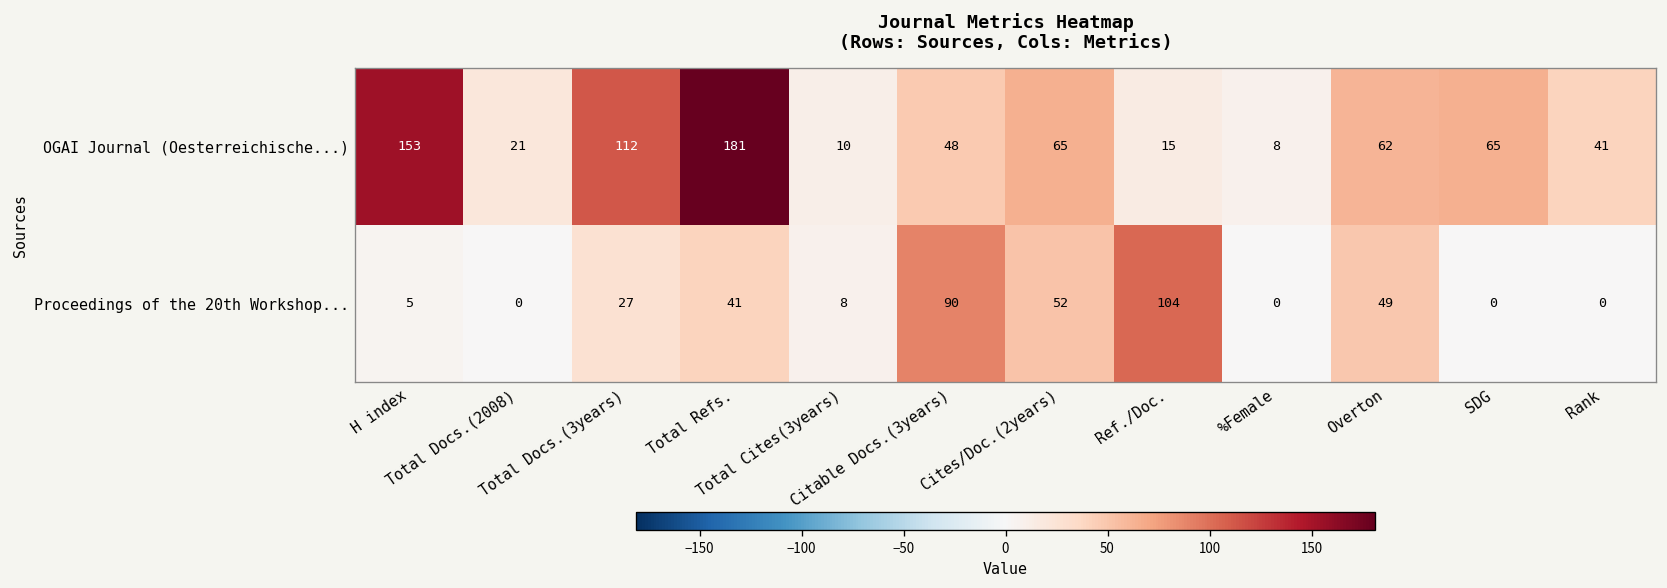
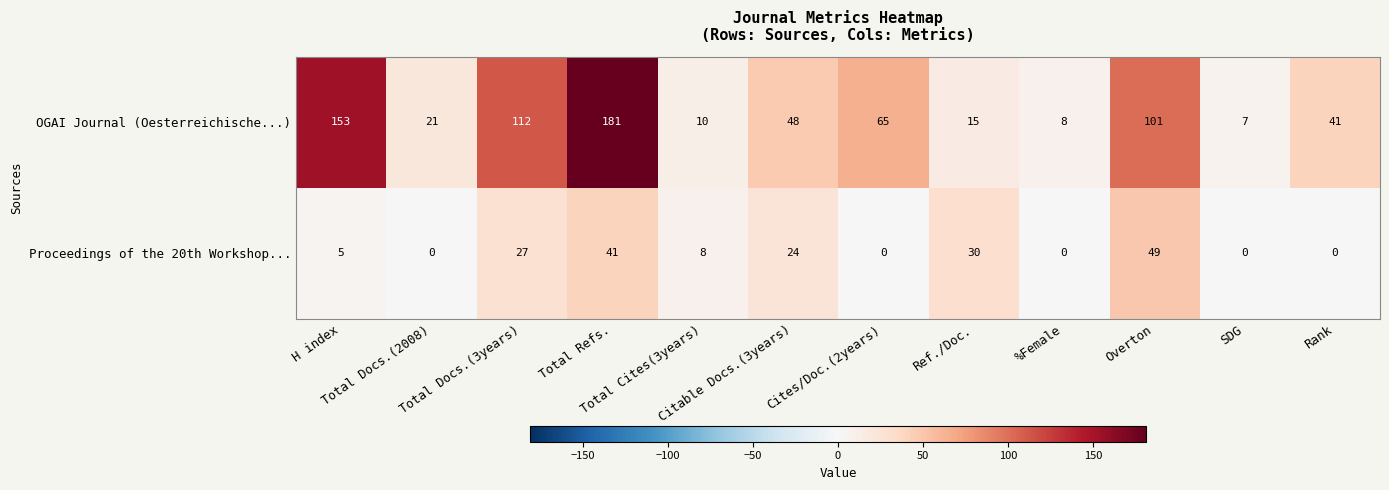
  {
    "OGAI Journal (Oesterreichische...)": {
      "H index": 153,
      "Total Docs.(2008)": 21,
      "Total Docs.(3years)": 112,
      "Total Refs.": 181,
      "Total Cites(3years)": 10,
      "Citable Docs.(3years)": 48,
      "Cites/Doc.(2years)": 65,
      "Ref./Doc.": 15,
      "%Female": 8,
-     "Overton": 62,
-     "SDG": 65,
+     "Overton": 101,
+     "SDG": 7,
      "Rank": 41
    },
    "Proceedings of the 20th Workshop...": {
      "H index": 5,
      "Total Docs.(2008)": 0,
      "Total Docs.(3years)": 27,
      "Total Refs.": 41,
      "Total Cites(3years)": 8,
-     "Citable Docs.(3years)": 90,
-     "Cites/Doc.(2years)": 52,
-     "Ref./Doc.": 104,
+     "Citable Docs.(3years)": 24,
+     "Cites/Doc.(2years)": 0,
+     "Ref./Doc.": 30,
      "%Female": 0,
      "Overton": 49,
      "SDG": 0,
      "Rank": 0
    }
  }
